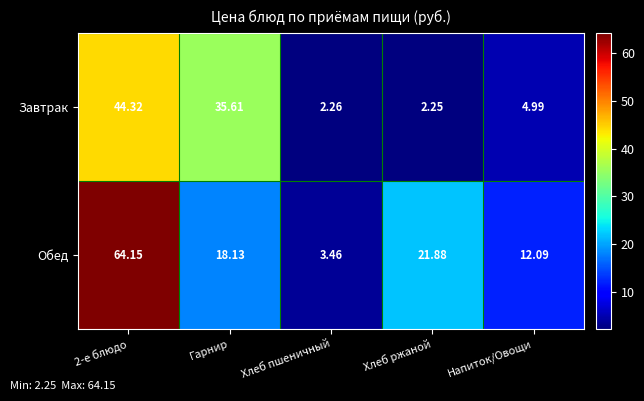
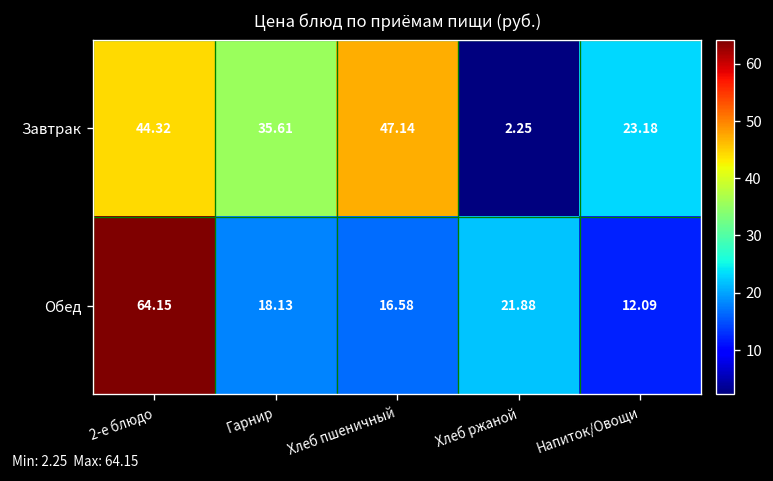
  {
    "Завтрак": {
      "2-е блюдо": 44.32,
      "Гарнир": 35.61,
-     "Хлеб пшеничный": 2.26,
+     "Хлеб пшеничный": 47.14,
      "Хлеб ржаной": 2.25,
-     "Напиток/Овощи": 4.99
+     "Напиток/Овощи": 23.18
    },
    "Обед": {
      "2-е блюдо": 64.15,
      "Гарнир": 18.13,
-     "Хлеб пшеничный": 3.46,
+     "Хлеб пшеничный": 16.58,
      "Хлеб ржаной": 21.88,
      "Напиток/Овощи": 12.09
    }
  }
